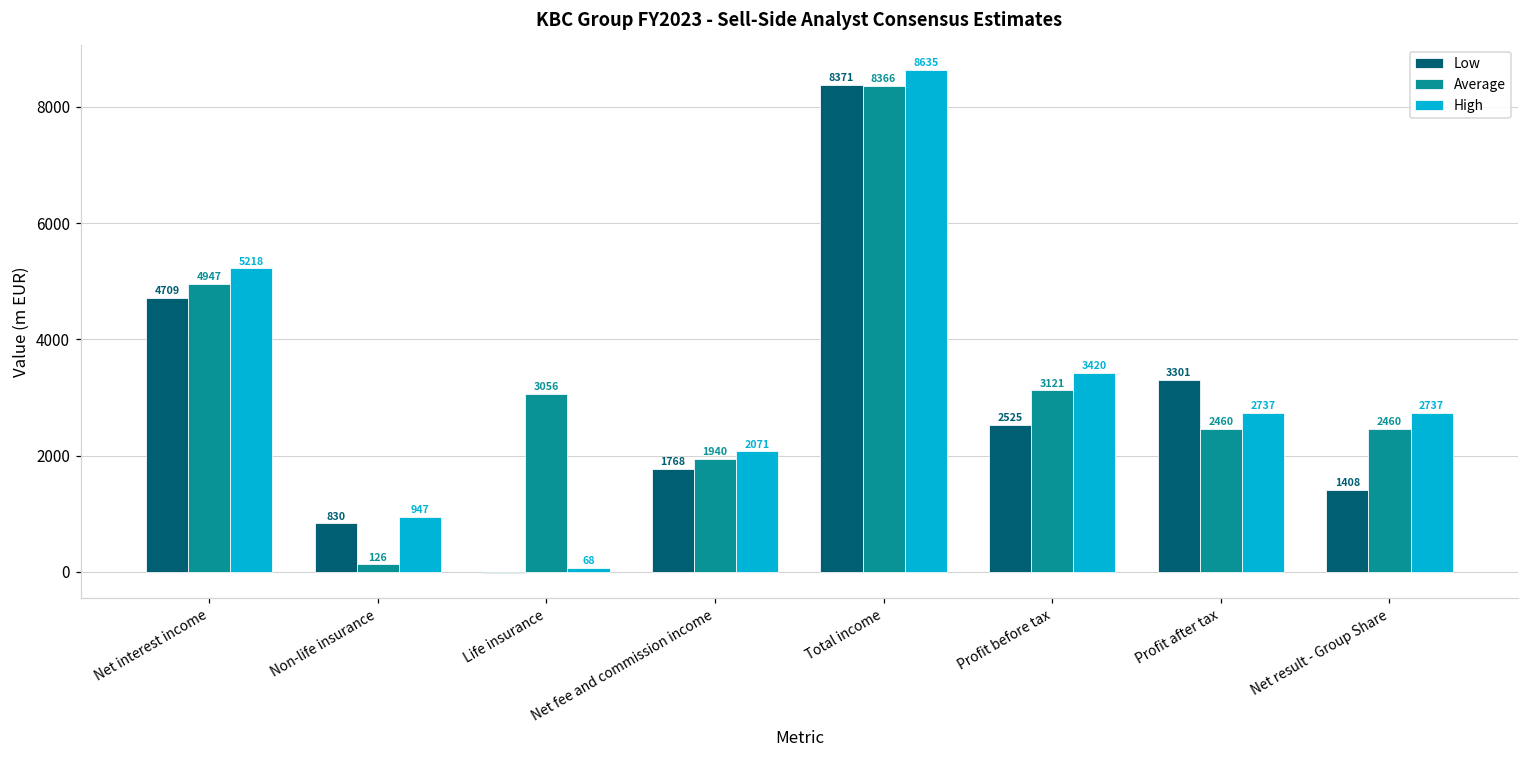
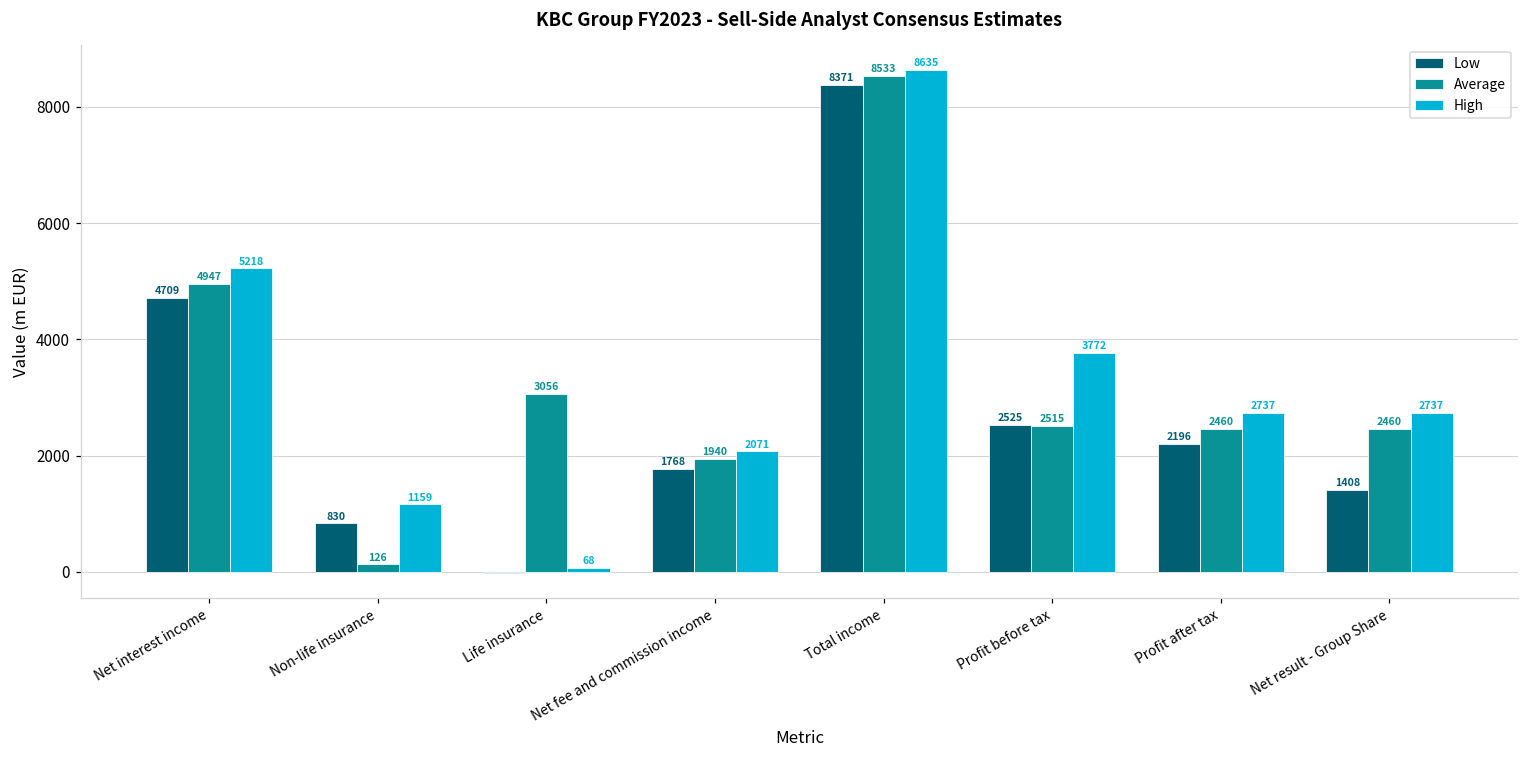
  {
    "Low": {
      "Net interest income": 4709,
      "Non-life insurance": 830,
      "Net fee and commission income": 1768,
      "Total income": 8371,
      "Profit before tax": 2525,
-     "Profit after tax": 3301,
+     "Profit after tax": 2196,
      "Net result - Group Share": 1408
    },
    "Average": {
      "Net interest income": 4947,
      "Non-life insurance": 126,
      "Life insurance": 3056,
      "Net fee and commission income": 1940,
-     "Total income": 8366,
-     "Profit before tax": 3121,
+     "Total income": 8533,
+     "Profit before tax": 2515,
      "Profit after tax": 2460,
      "Net result - Group Share": 2460
    },
    "High": {
      "Net interest income": 5218,
-     "Non-life insurance": 947,
+     "Non-life insurance": 1159,
      "Life insurance": 68,
      "Net fee and commission income": 2071,
      "Total income": 8635,
-     "Profit before tax": 3420,
+     "Profit before tax": 3772,
      "Profit after tax": 2737,
      "Net result - Group Share": 2737
    }
  }
